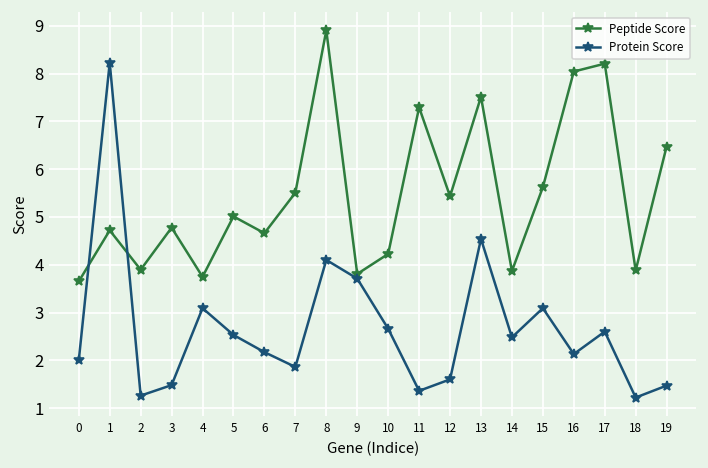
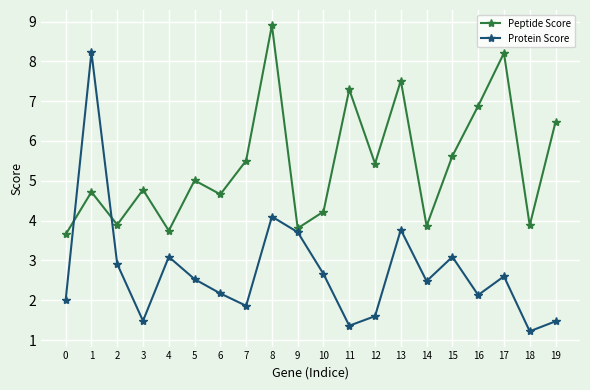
  {
    "Peptide Score": {
      "0": 3.7,
      "1": 4.7,
      "2": 3.9,
      "3": 4.8,
      "4": 3.7,
      "5": 5.0,
      "6": 4.7,
      "7": 5.5,
      "8": 8.9,
      "9": 3.8,
      "10": 4.2,
      "11": 7.3,
      "12": 5.4,
      "13": 7.5,
      "14": 3.9,
      "15": 5.6,
-     "16": 8.0,
+     "16": 6.9,
      "17": 8.2,
      "18": 3.9,
      "19": 6.5
    },
    "Protein Score": {
      "0": 2.0,
      "1": 8.2,
-     "2": 1.3,
+     "2": 2.9,
      "3": 1.5,
      "4": 3.1,
      "5": 2.5,
      "6": 2.2,
      "7": 1.9,
      "8": 4.1,
      "9": 3.7,
      "10": 2.7,
      "11": 1.4,
      "12": 1.6,
-     "13": 4.5,
+     "13": 3.8,
      "14": 2.5,
      "15": 3.1,
      "16": 2.1,
      "17": 2.6,
      "18": 1.2,
      "19": 1.5
    }
  }
